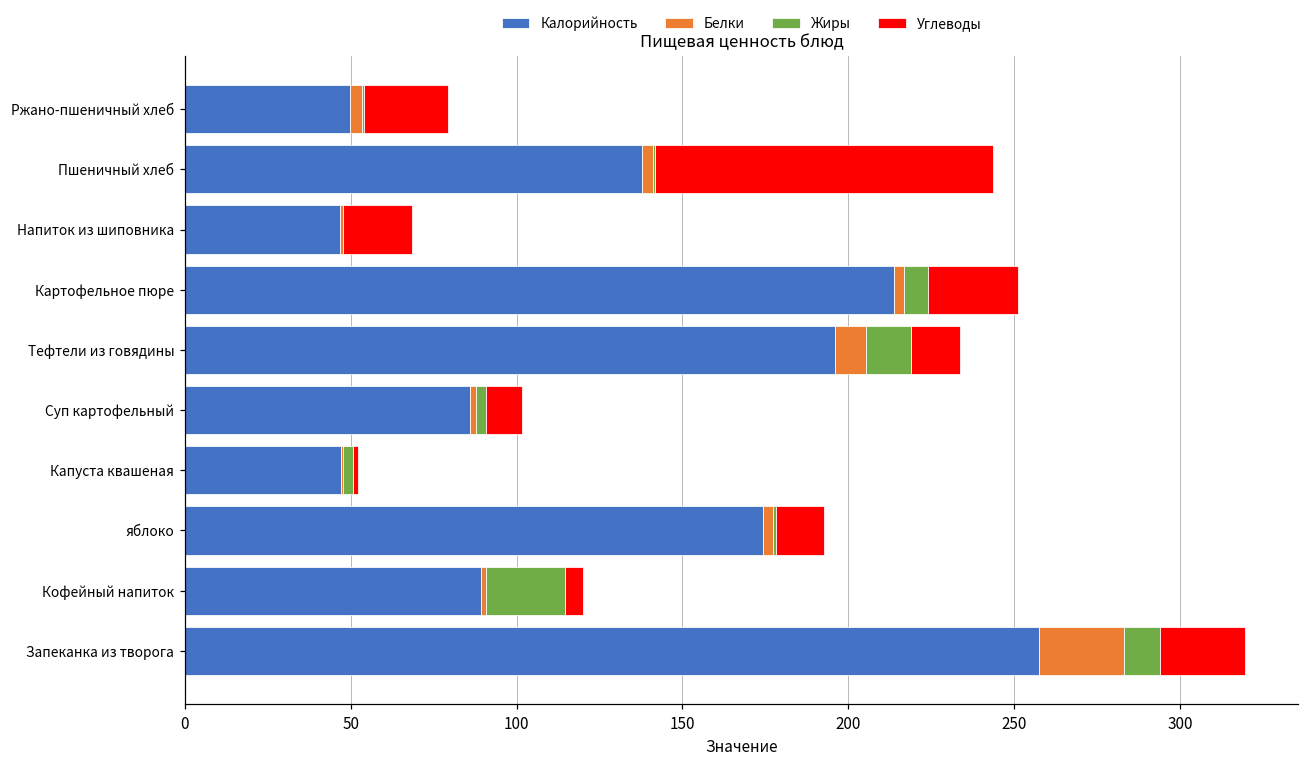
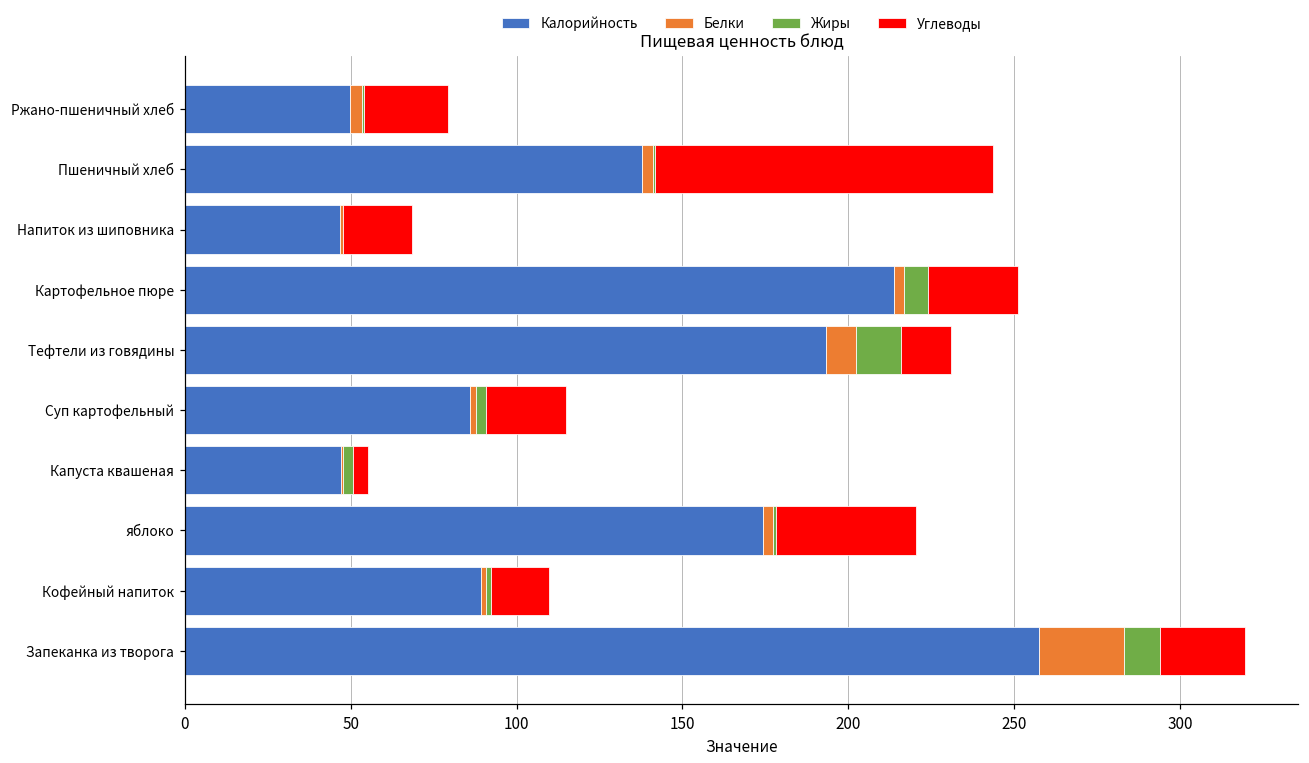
  {
    "Калорийность": {
      "Ржано-пшеничный хлеб": 50,
      "Пшеничный хлеб": 138,
      "Напиток из шиповника": 47,
      "Картофельное пюре": 214,
-     "Тефтели из говядины": 196,
+     "Тефтели из говядины": 193,
      "Суп картофельный": 86,
      "Капуста квашеная": 47,
      "яблоко": 174,
      "Кофейный напиток": 89,
      "Запеканка из творога": 257
    },
    "Белки": {
      "Ржано-пшеничный хлеб": 3,
      "Пшеничный хлеб": 3,
      "Картофельное пюре": 3,
      "Тефтели из говядины": 9,
      "Суп картофельный": 2,
      "яблоко": 3,
      "Кофейный напиток": 1,
      "Запеканка из творога": 26
    },
    "Жиры": {
      "Напиток из шиповника": 0,
      "Картофельное пюре": 7,
      "Тефтели из говядины": 14,
      "Суп картофельный": 3,
      "Капуста квашеная": 3,
      "яблоко": 1,
-     "Кофейный напиток": 24,
+     "Кофейный напиток": 2,
      "Запеканка из творога": 11
    },
    "Углеводы": {
      "Ржано-пшеничный хлеб": 25,
      "Пшеничный хлеб": 102,
      "Напиток из шиповника": 21,
      "Картофельное пюре": 27,
      "Тефтели из говядины": 15,
-     "Суп картофельный": 11,
-     "Капуста квашеная": 2,
-     "яблоко": 14,
-     "Кофейный напиток": 5,
+     "Суп картофельный": 24,
+     "Капуста квашеная": 5,
+     "яблоко": 42,
+     "Кофейный напиток": 17,
      "Запеканка из творога": 26
    }
  }
